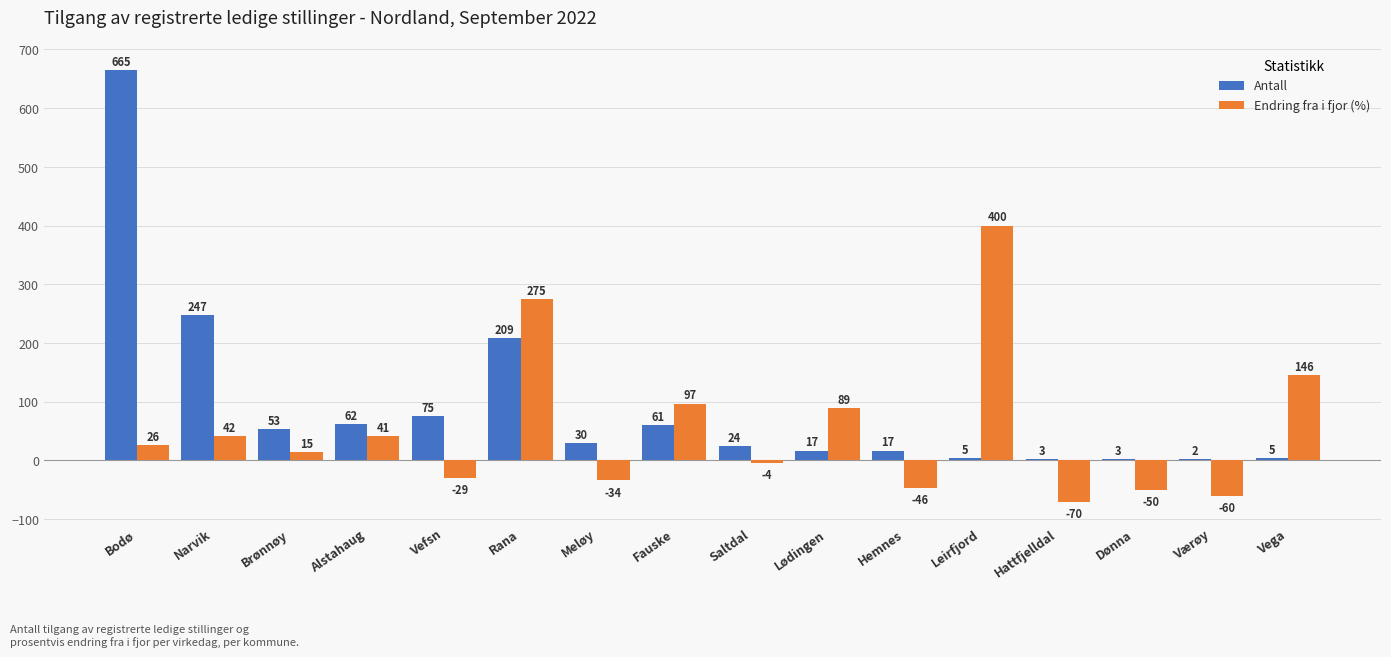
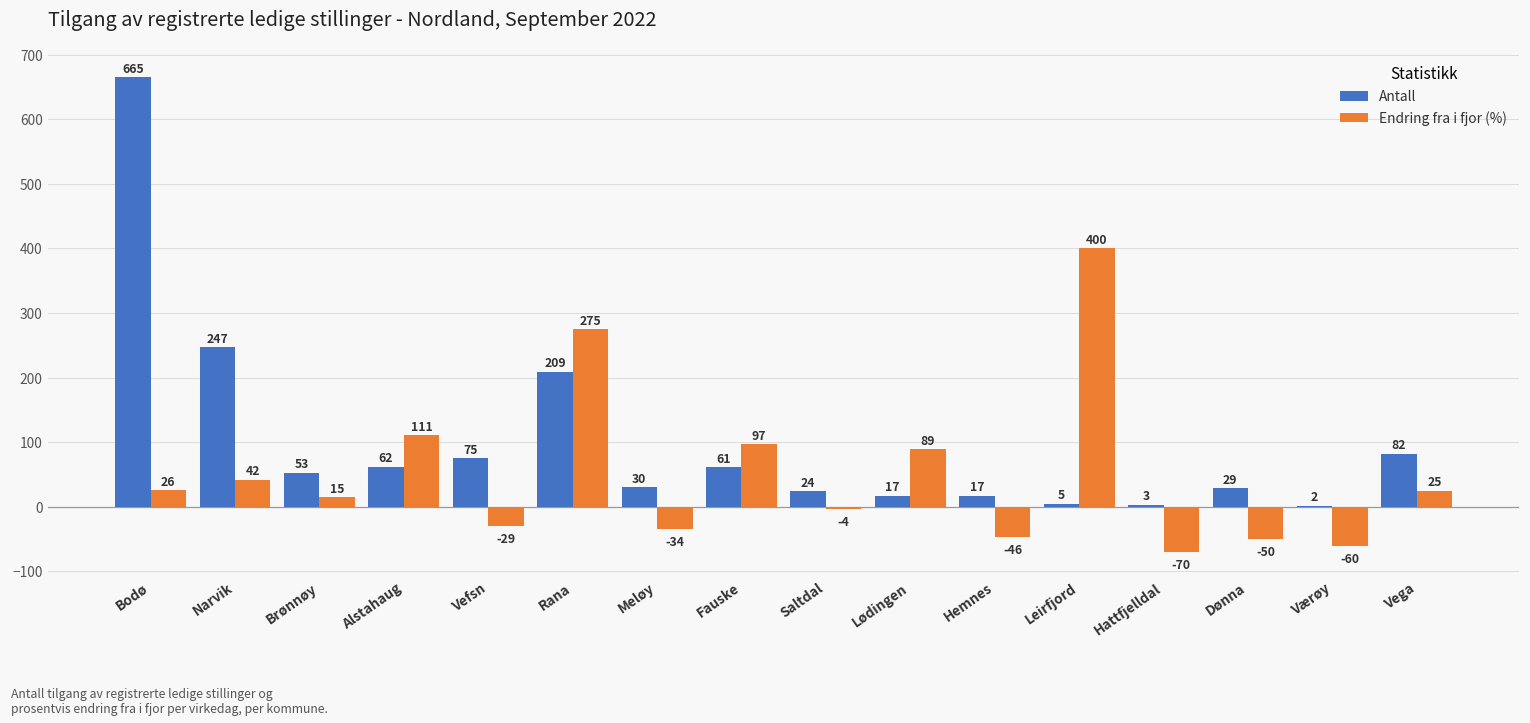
  {
    "Antall": {
      "Bodø": 665,
      "Narvik": 247,
      "Brønnøy": 53,
      "Alstahaug": 62,
      "Vefsn": 75,
      "Rana": 209,
      "Meløy": 30,
      "Fauske": 61,
      "Saltdal": 24,
      "Lødingen": 17,
      "Hemnes": 17,
      "Leirfjord": 5,
      "Hattfjelldal": 3,
-     "Dønna": 3,
+     "Dønna": 29,
      "Værøy": 2,
-     "Vega": 5
+     "Vega": 82
    },
    "Endring fra i fjor (%)": {
      "Bodø": 26,
      "Narvik": 42,
      "Brønnøy": 15,
-     "Alstahaug": 41,
+     "Alstahaug": 111,
      "Vefsn": -29,
      "Rana": 275,
      "Meløy": -34,
      "Fauske": 97,
      "Saltdal": -4,
      "Lødingen": 89,
      "Hemnes": -46,
      "Leirfjord": 400,
      "Hattfjelldal": -70,
      "Dønna": -50,
      "Værøy": -60,
-     "Vega": 146
+     "Vega": 25
    }
  }
